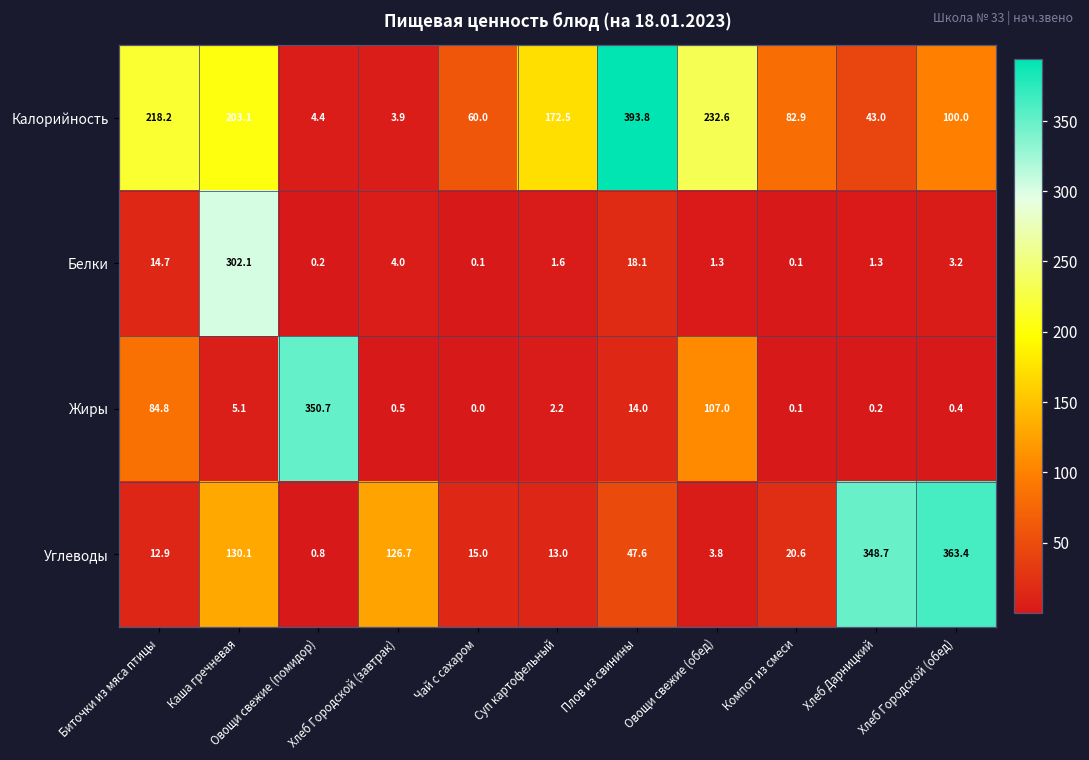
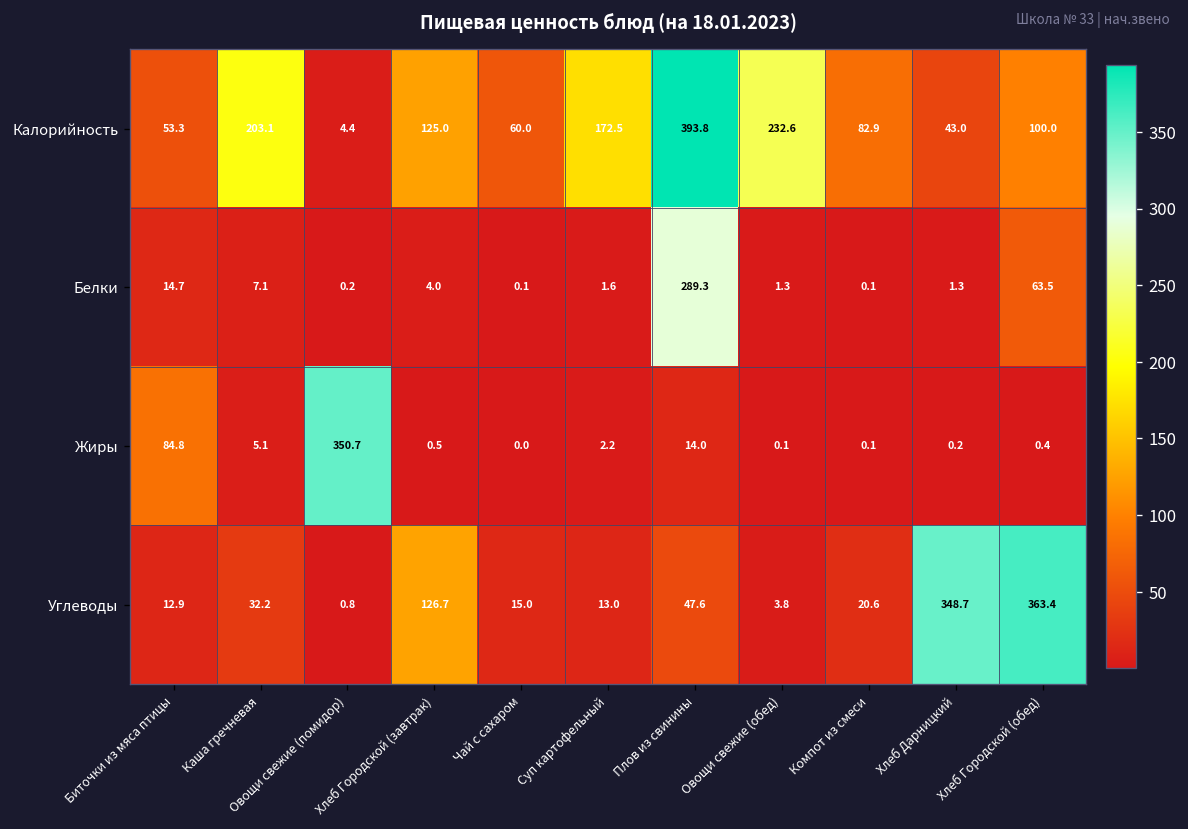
  {
    "Калорийность": {
-     "Биточки из мяса птицы": 218.2,
+     "Биточки из мяса птицы": 53.3,
      "Каша гречневая": 203.1,
      "Овощи свежие (помидор)": 4.4,
-     "Хлеб Городской (завтрак)": 3.9,
+     "Хлеб Городской (завтрак)": 125.0,
      "Чай с сахаром": 60.0,
      "Суп картофельный": 172.5,
      "Плов из свинины": 393.8,
      "Овощи свежие (обед)": 232.6,
      "Компот из смеси": 82.9,
      "Хлеб Дарницкий": 43.0,
      "Хлеб Городской (обед)": 100.0
    },
    "Белки": {
      "Биточки из мяса птицы": 14.7,
-     "Каша гречневая": 302.1,
+     "Каша гречневая": 7.1,
      "Овощи свежие (помидор)": 0.2,
      "Хлеб Городской (завтрак)": 4.0,
      "Чай с сахаром": 0.1,
      "Суп картофельный": 1.6,
-     "Плов из свинины": 18.1,
+     "Плов из свинины": 289.3,
      "Овощи свежие (обед)": 1.3,
      "Компот из смеси": 0.1,
      "Хлеб Дарницкий": 1.3,
-     "Хлеб Городской (обед)": 3.2
+     "Хлеб Городской (обед)": 63.5
    },
    "Жиры": {
      "Биточки из мяса птицы": 84.8,
      "Каша гречневая": 5.1,
      "Овощи свежие (помидор)": 350.7,
      "Хлеб Городской (завтрак)": 0.5,
      "Чай с сахаром": 0.0,
      "Суп картофельный": 2.2,
      "Плов из свинины": 14.0,
-     "Овощи свежие (обед)": 107.0,
+     "Овощи свежие (обед)": 0.1,
      "Компот из смеси": 0.1,
      "Хлеб Дарницкий": 0.2,
      "Хлеб Городской (обед)": 0.4
    },
    "Углеводы": {
      "Биточки из мяса птицы": 12.9,
-     "Каша гречневая": 130.1,
+     "Каша гречневая": 32.2,
      "Овощи свежие (помидор)": 0.8,
      "Хлеб Городской (завтрак)": 126.7,
      "Чай с сахаром": 15.0,
      "Суп картофельный": 13.0,
      "Плов из свинины": 47.6,
      "Овощи свежие (обед)": 3.8,
      "Компот из смеси": 20.6,
      "Хлеб Дарницкий": 348.7,
      "Хлеб Городской (обед)": 363.4
    }
  }
